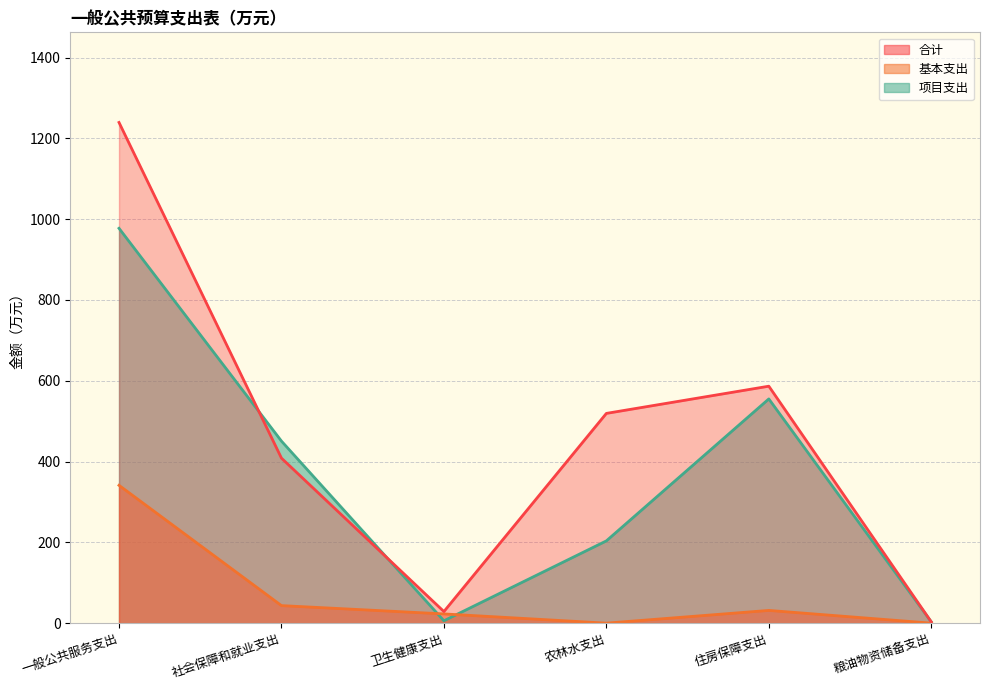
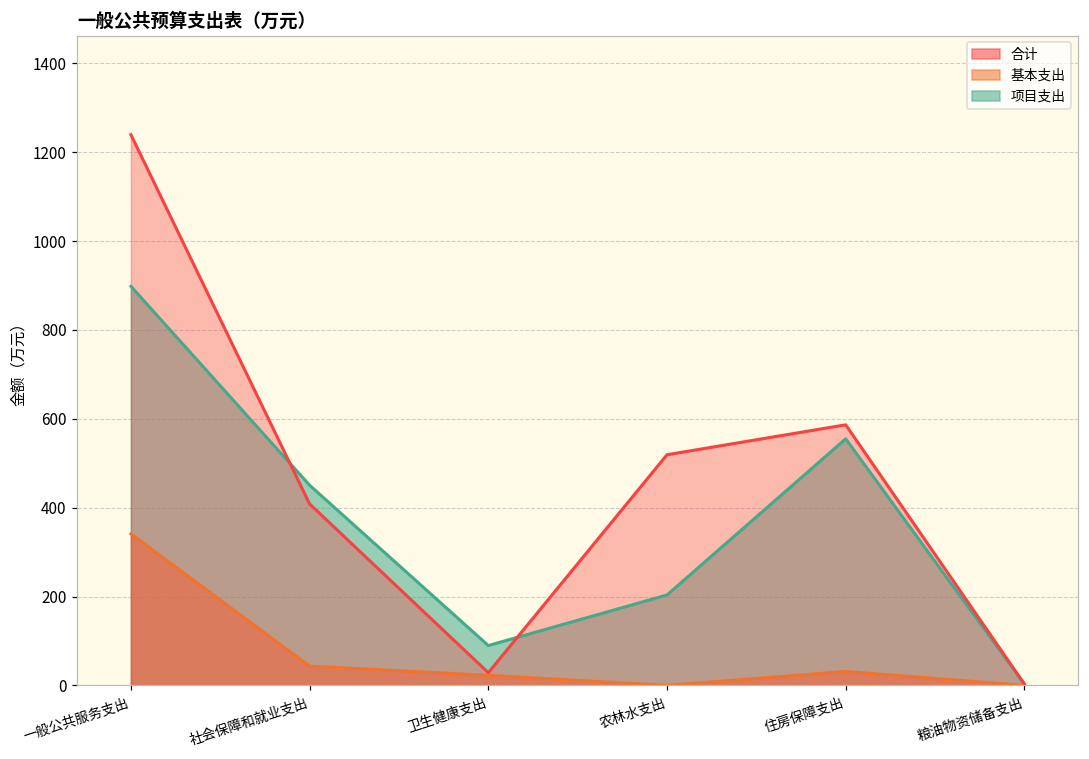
  {
    "项目支出": {
-     "一般公共服务支出": 980,
+     "一般公共服务支出": 900,
      "社会保障和就业支出": 450,
-     "卫生健康支出": 10,
+     "卫生健康支出": 90,
      "农林水支出": 200,
      "住房保障支出": 550
    }
  }
